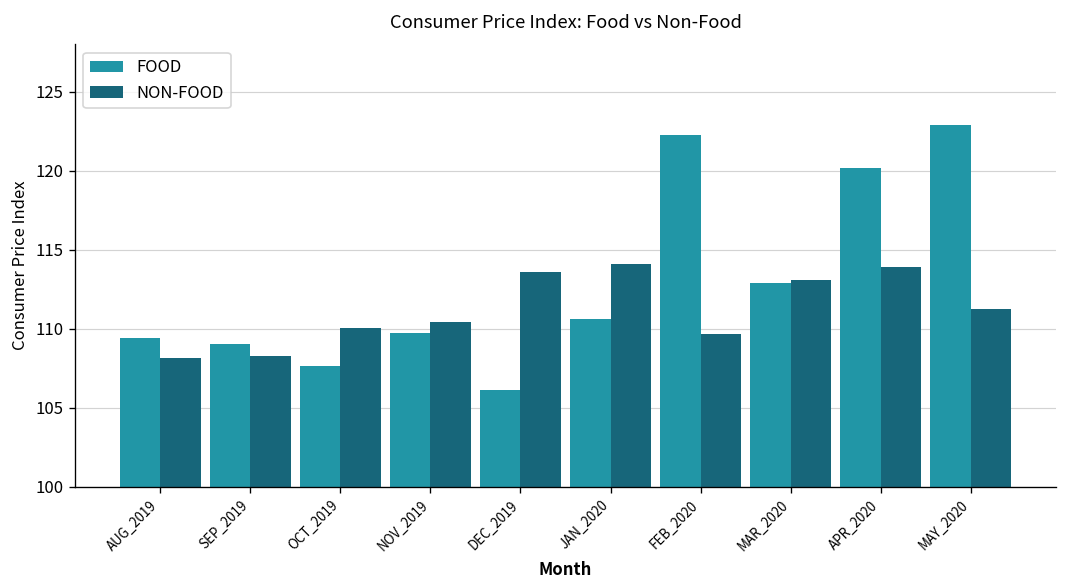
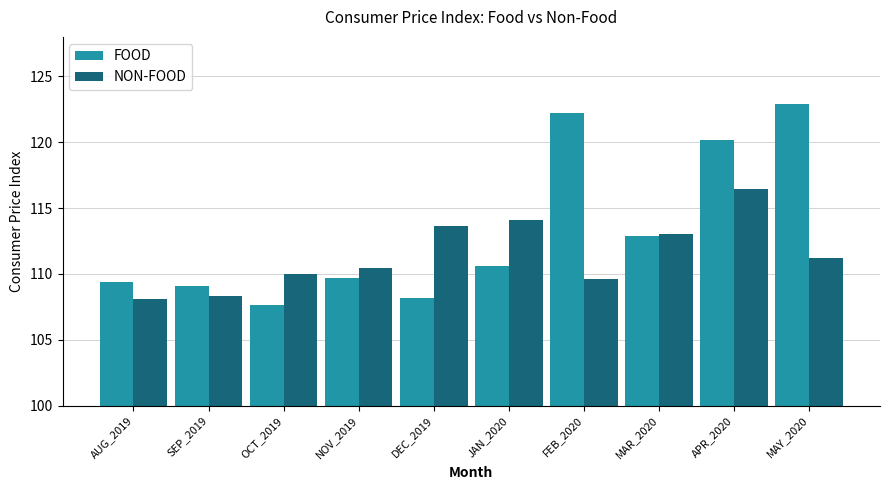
  {
    "FOOD": {
      "AUG_2019": 109.4,
      "SEP_2019": 109.1,
      "OCT_2019": 107.6,
      "NOV_2019": 109.7,
-     "DEC_2019": 106.1,
+     "DEC_2019": 108.2,
      "JAN_2020": 110.6,
      "FEB_2020": 122.2,
      "MAR_2020": 112.9,
      "APR_2020": 120.2,
      "MAY_2020": 122.9
    },
    "NON-FOOD": {
      "AUG_2019": 108.1,
      "SEP_2019": 108.3,
      "OCT_2019": 110.0,
      "NOV_2019": 110.4,
      "DEC_2019": 113.6,
      "JAN_2020": 114.1,
      "FEB_2020": 109.6,
      "MAR_2020": 113.1,
-     "APR_2020": 113.9,
+     "APR_2020": 116.4,
      "MAY_2020": 111.2
    }
  }
